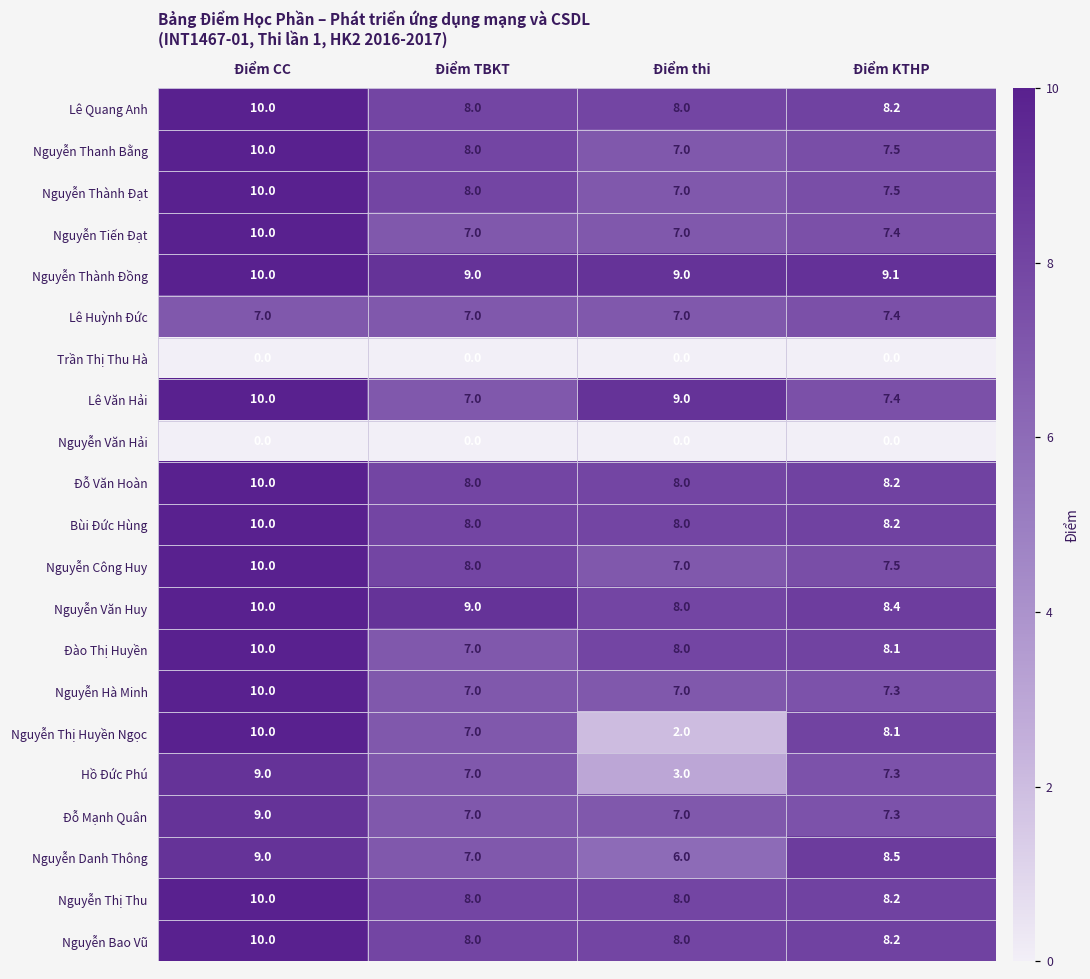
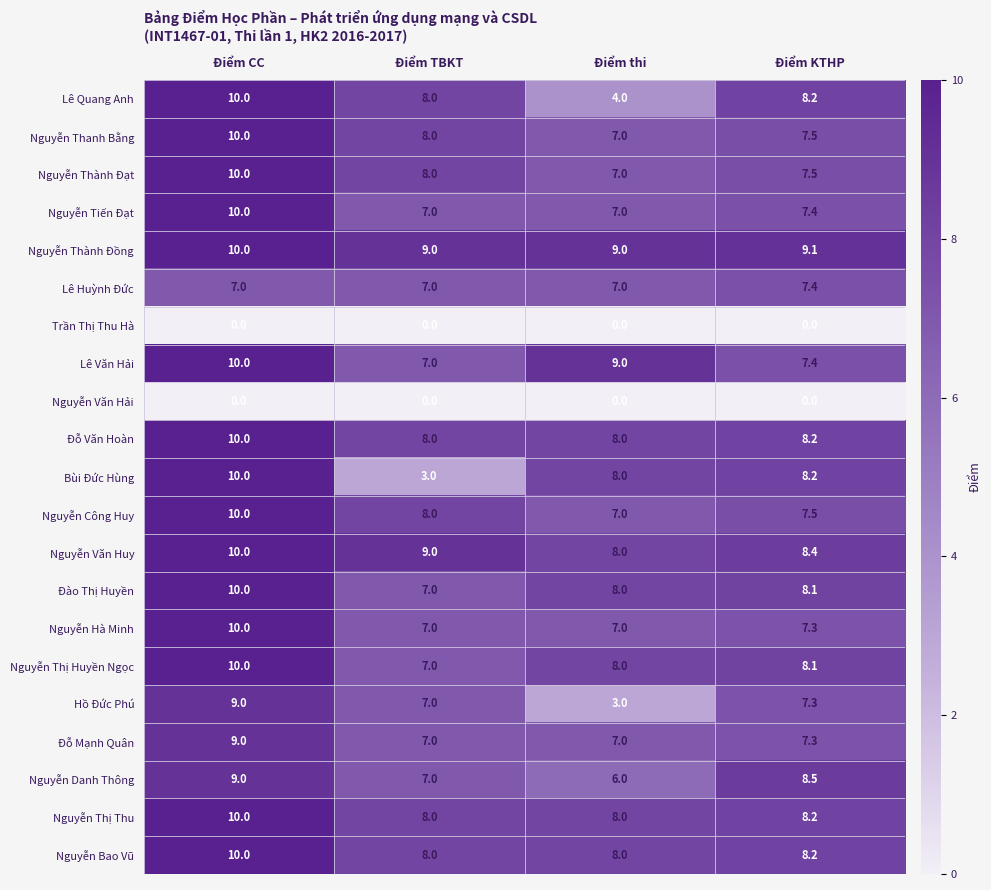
  {
    "Lê Quang Anh": {
      "Điểm CC": 10.0,
      "Điểm TBKT": 8.0,
-     "Điểm thi": 8.0,
+     "Điểm thi": 4.0,
      "Điểm KTHP": 8.2
    },
    "Nguyễn Thanh Bằng": {
      "Điểm CC": 10.0,
      "Điểm TBKT": 8.0,
      "Điểm thi": 7.0,
      "Điểm KTHP": 7.5
    },
    "Nguyễn Thành Đạt": {
      "Điểm CC": 10.0,
      "Điểm TBKT": 8.0,
      "Điểm thi": 7.0,
      "Điểm KTHP": 7.5
    },
    "Nguyễn Tiến Đạt": {
      "Điểm CC": 10.0,
      "Điểm TBKT": 7.0,
      "Điểm thi": 7.0,
      "Điểm KTHP": 7.4
    },
    "Nguyễn Thành Đồng": {
      "Điểm CC": 10.0,
      "Điểm TBKT": 9.0,
      "Điểm thi": 9.0,
      "Điểm KTHP": 9.1
    },
    "Lê Huỳnh Đức": {
      "Điểm CC": 7.0,
      "Điểm TBKT": 7.0,
      "Điểm thi": 7.0,
      "Điểm KTHP": 7.4
    },
    "Lê Văn Hải": {
      "Điểm CC": 10.0,
      "Điểm TBKT": 7.0,
      "Điểm thi": 9.0,
      "Điểm KTHP": 7.4
    },
    "Đỗ Văn Hoàn": {
      "Điểm CC": 10.0,
      "Điểm TBKT": 8.0,
      "Điểm thi": 8.0,
      "Điểm KTHP": 8.2
    },
    "Bùi Đức Hùng": {
      "Điểm CC": 10.0,
-     "Điểm TBKT": 8.0,
+     "Điểm TBKT": 3.0,
      "Điểm thi": 8.0,
      "Điểm KTHP": 8.2
    },
    "Nguyễn Công Huy": {
      "Điểm CC": 10.0,
      "Điểm TBKT": 8.0,
      "Điểm thi": 7.0,
      "Điểm KTHP": 7.5
    },
    "Nguyễn Văn Huy": {
      "Điểm CC": 10.0,
      "Điểm TBKT": 9.0,
      "Điểm thi": 8.0,
      "Điểm KTHP": 8.4
    },
    "Đào Thị Huyền": {
      "Điểm CC": 10.0,
      "Điểm TBKT": 7.0,
      "Điểm thi": 8.0,
      "Điểm KTHP": 8.1
    },
    "Nguyễn Hà Minh": {
      "Điểm CC": 10.0,
      "Điểm TBKT": 7.0,
      "Điểm thi": 7.0,
      "Điểm KTHP": 7.3
    },
    "Nguyễn Thị Huyền Ngọc": {
      "Điểm CC": 10.0,
      "Điểm TBKT": 7.0,
-     "Điểm thi": 2.0,
+     "Điểm thi": 8.0,
      "Điểm KTHP": 8.1
    },
    "Hồ Đức Phú": {
      "Điểm CC": 9.0,
      "Điểm TBKT": 7.0,
      "Điểm thi": 3.0,
      "Điểm KTHP": 7.3
    },
    "Đỗ Mạnh Quân": {
      "Điểm CC": 9.0,
      "Điểm TBKT": 7.0,
      "Điểm thi": 7.0,
      "Điểm KTHP": 7.3
    },
    "Nguyễn Danh Thông": {
      "Điểm CC": 9.0,
      "Điểm TBKT": 7.0,
      "Điểm thi": 6.0,
      "Điểm KTHP": 8.5
    },
    "Nguyễn Thị Thu": {
      "Điểm CC": 10.0,
      "Điểm TBKT": 8.0,
      "Điểm thi": 8.0,
      "Điểm KTHP": 8.2
    },
    "Nguyễn Bao Vũ": {
      "Điểm CC": 10.0,
      "Điểm TBKT": 8.0,
      "Điểm thi": 8.0,
      "Điểm KTHP": 8.2
    }
  }
